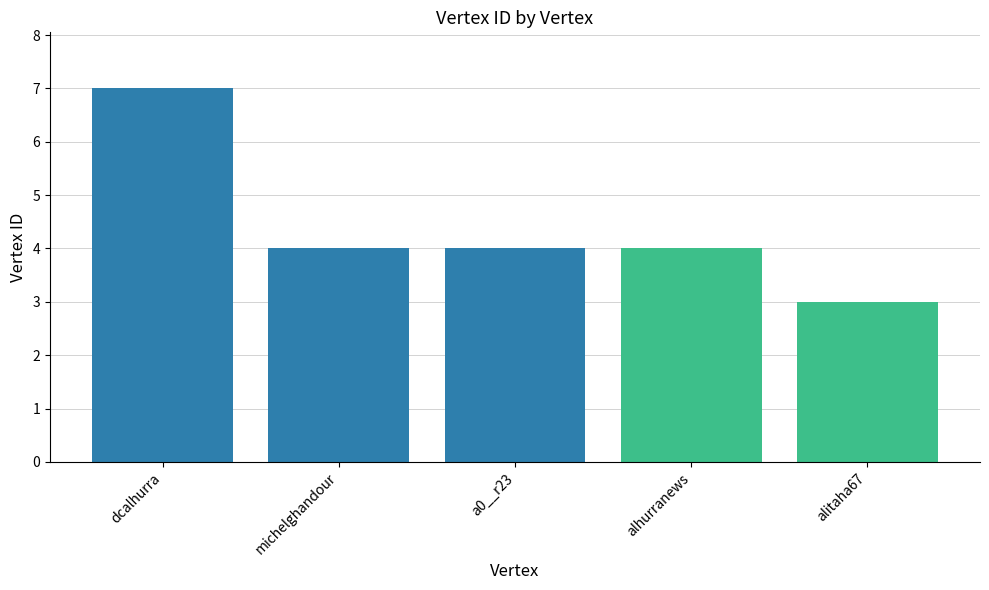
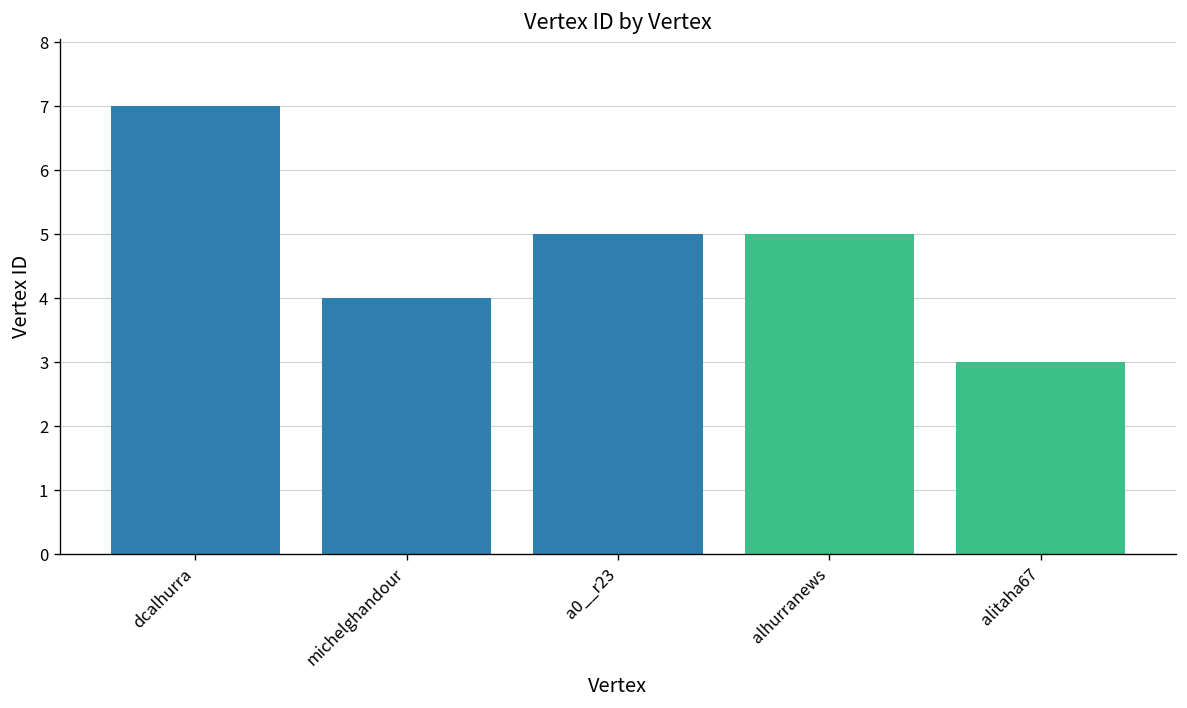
  {
    "dcalhurra": 7,
    "michelghandour": 4,
-   "a0__r23": 4,
-   "alhurranews": 4,
+   "a0__r23": 5,
+   "alhurranews": 5,
    "alitaha67": 3
  }
